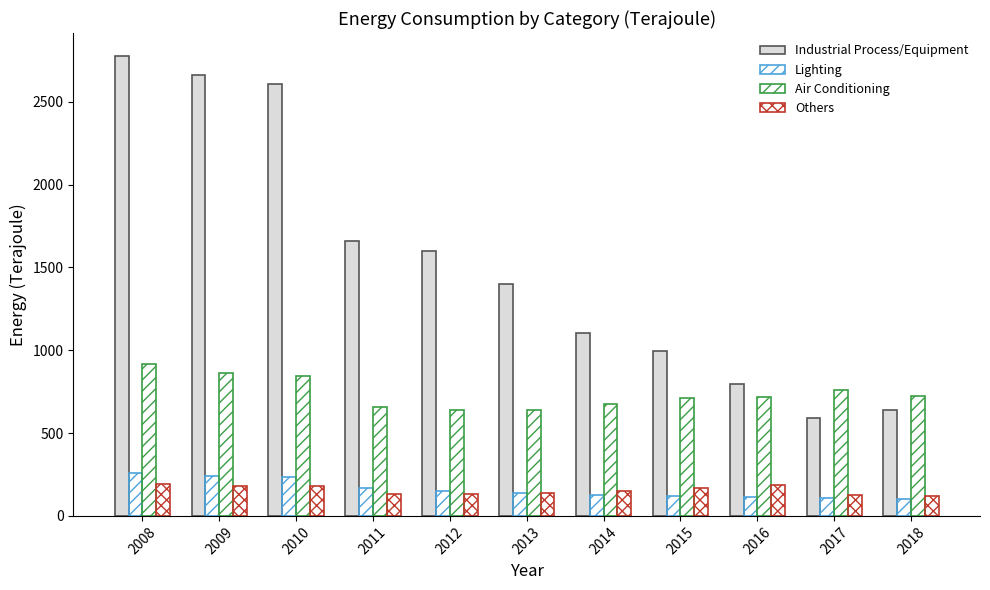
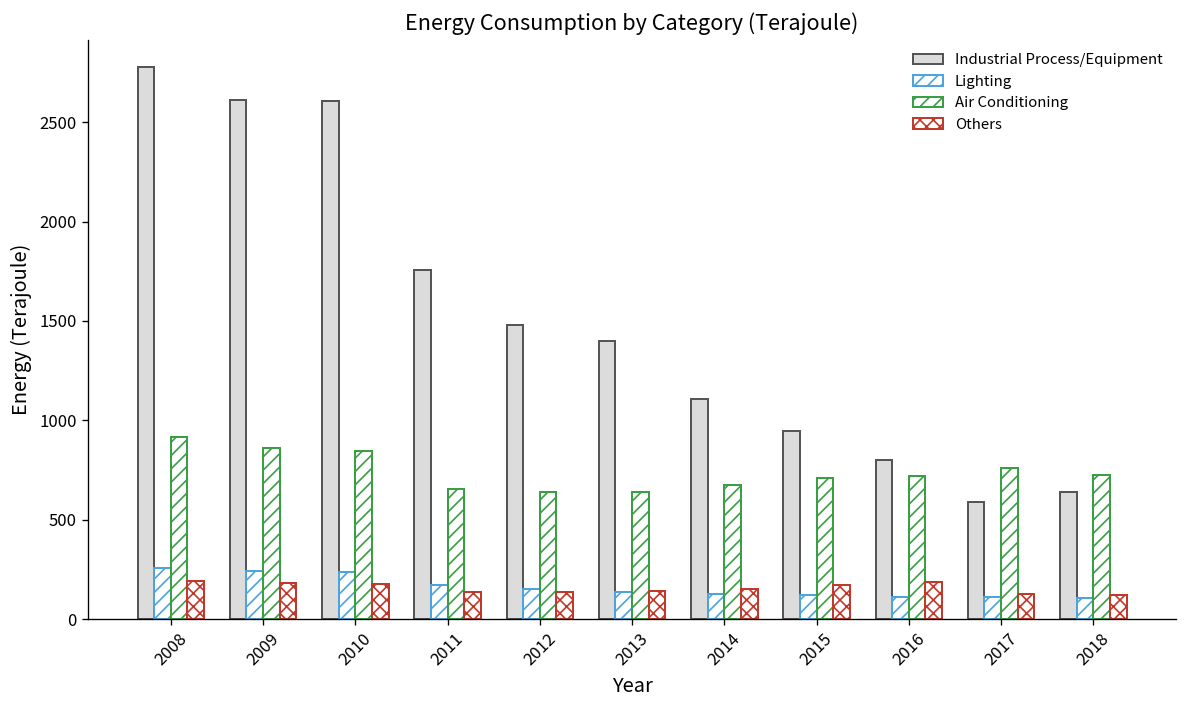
  {
    "Industrial Process/Equipment": {
      "2008": 2780,
-     "2009": 2660,
+     "2009": 2610,
      "2010": 2610,
-     "2011": 1660,
-     "2012": 1600,
+     "2011": 1760,
+     "2012": 1480,
      "2013": 1400,
      "2014": 1110,
-     "2015": 1000,
+     "2015": 950,
      "2016": 800,
      "2017": 590,
      "2018": 640
    }
  }
